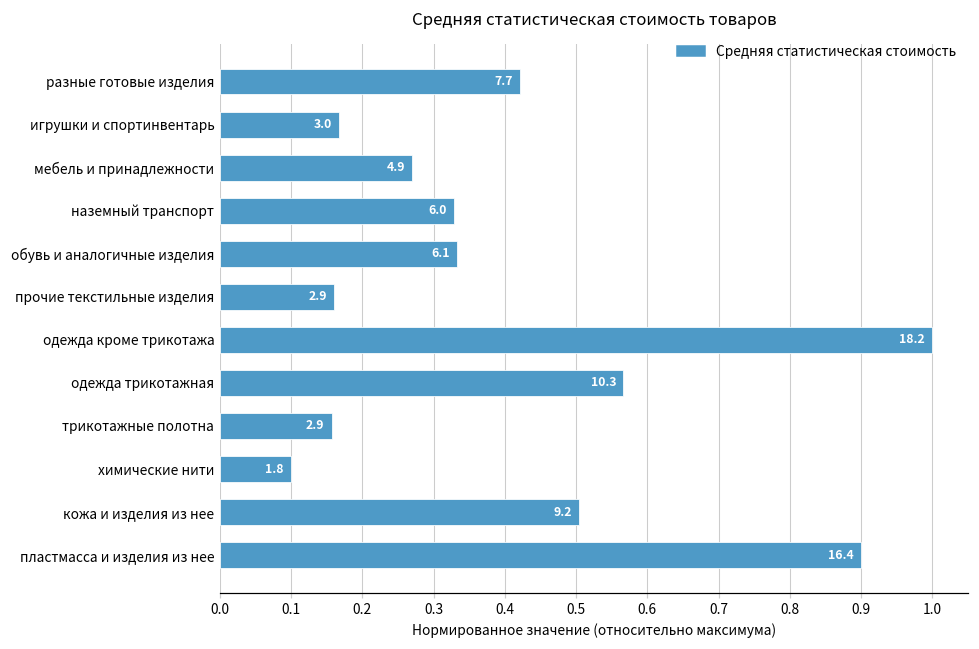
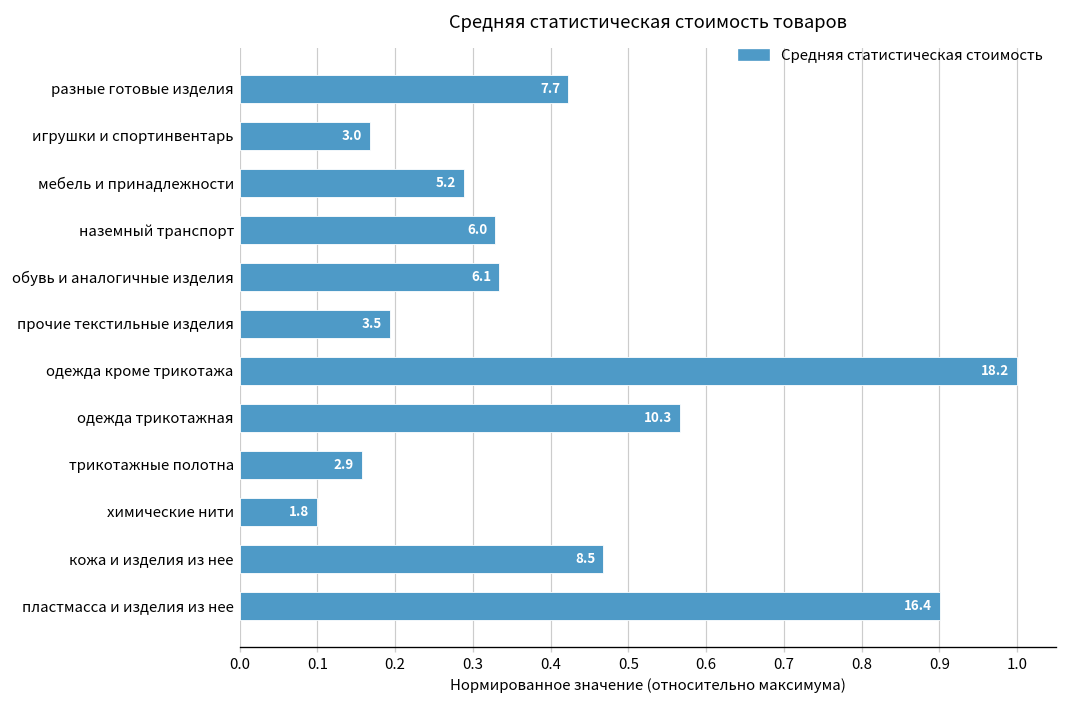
  {
-   "мебель и принадлежности": 4.9,
-   "прочие текстильные изделия": 2.9,
-   "кожа и изделия из нее": 9.2
+   "мебель и принадлежности": 5.2,
+   "прочие текстильные изделия": 3.5,
+   "кожа и изделия из нее": 8.5
  }
